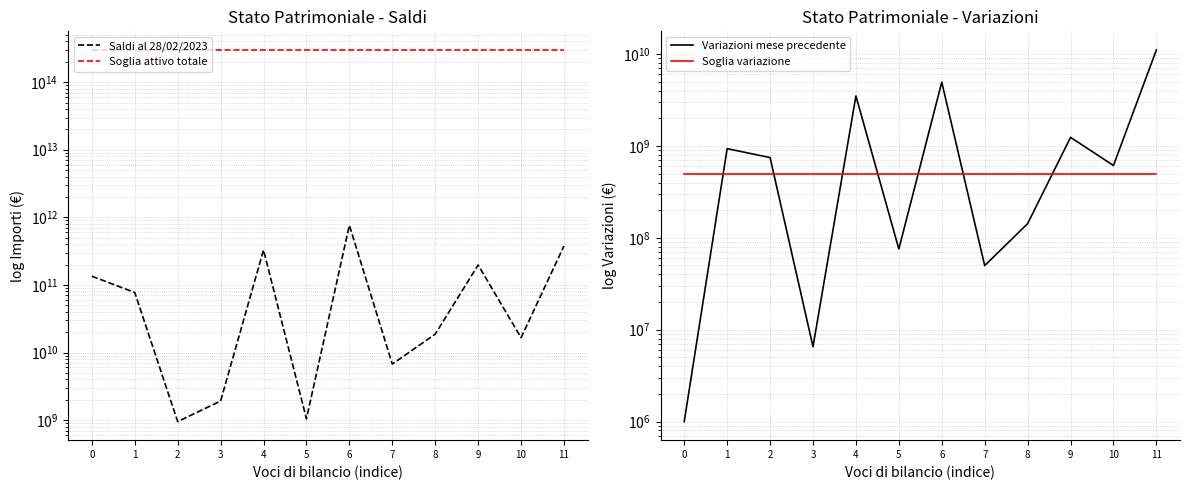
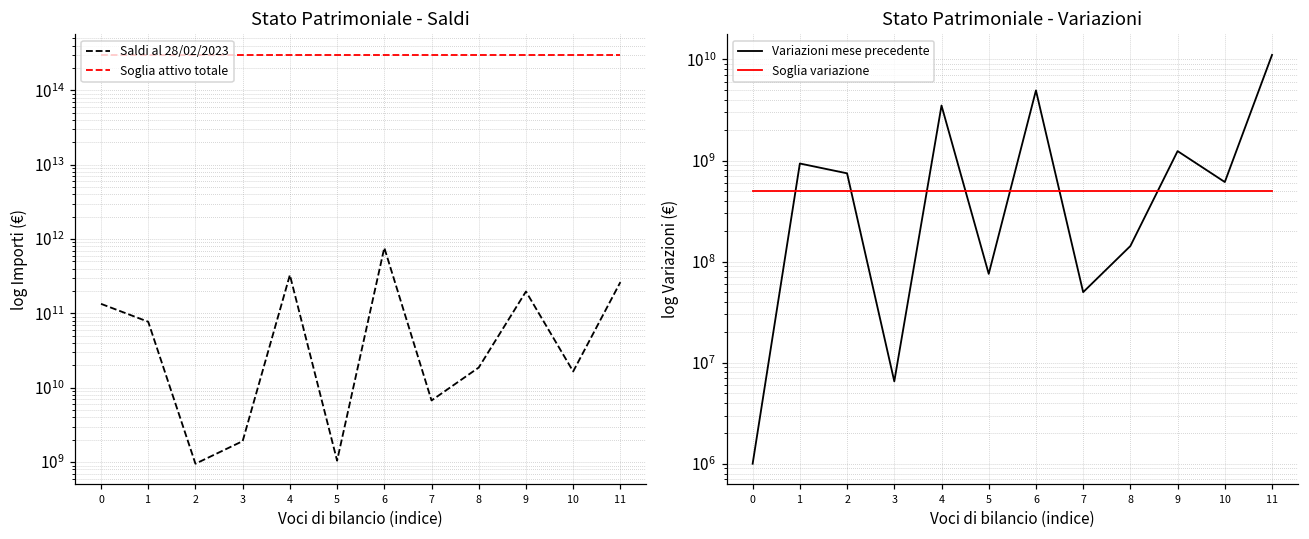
  {
    "Stato Patrimoniale - Saldi": {
      "Saldi al 28/02/2023": {
        "0": 130000000000,
        "1": 80000000000,
        "2": 1000000000,
        "3": 1900000000,
        "4": 300000000000,
        "5": 1000000000,
        "6": 800000000000,
        "7": 7000000000,
        "8": 19000000000,
        "9": 200000000000,
        "10": 17000000000,
-       "11": 400000000000
+       "11": 260000000000
      },
      "Soglia attivo totale": {
        "3": 300000000000000,
        "4": 300000000000000,
        "5": 300000000000000,
        "6": 300000000000000,
        "7": 300000000000000,
        "8": 300000000000000,
        "9": 300000000000000,
        "10": 300000000000000,
        "11": 300000000000000
      }
    },
    "Stato Patrimoniale - Variazioni": {
      "Variazioni mese precedente": {
        "0": 1000000,
        "1": 900000000,
        "2": 700000000,
        "3": 7000000,
        "4": 3500000000,
        "5": 80000000,
        "6": 5000000000,
        "7": 50000000,
        "8": 140000000,
        "9": 1200000000,
        "10": 600000000,
        "11": 11000000000
      },
      "Soglia variazione": {
        "0": 500000000,
        "1": 500000000,
        "2": 500000000,
        "3": 500000000,
        "4": 500000000,
        "5": 500000000,
        "6": 500000000,
        "7": 500000000,
        "8": 500000000,
        "9": 500000000,
        "10": 500000000,
        "11": 500000000
      }
    }
  }
